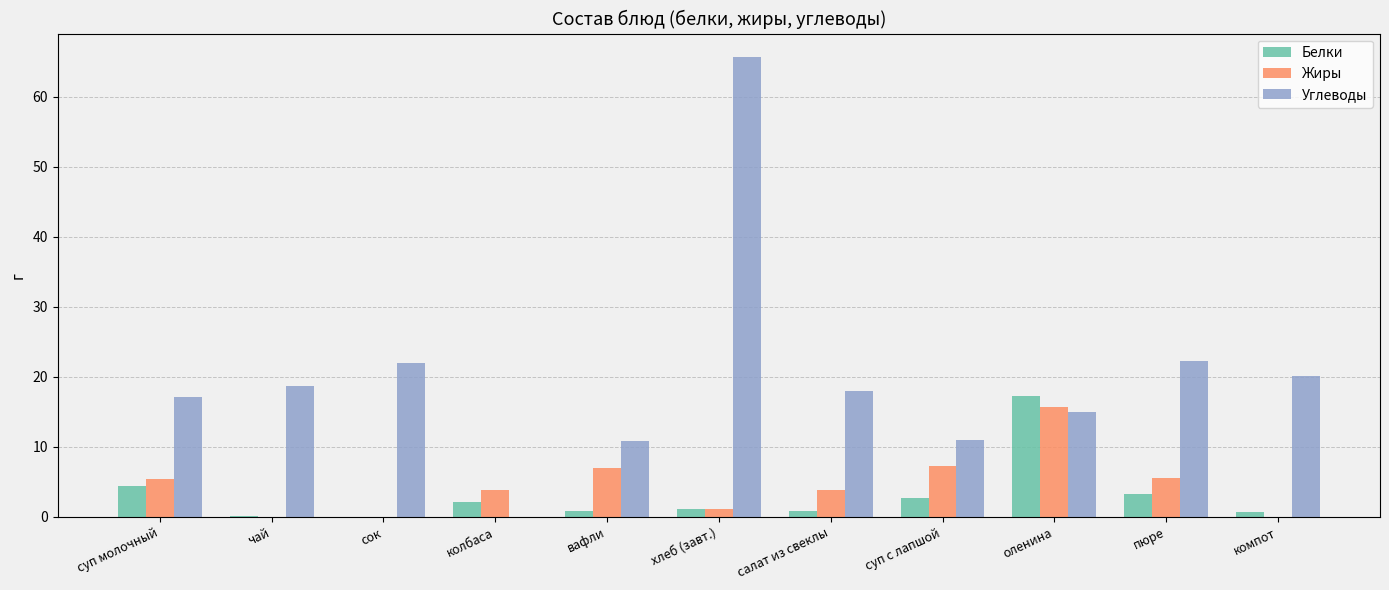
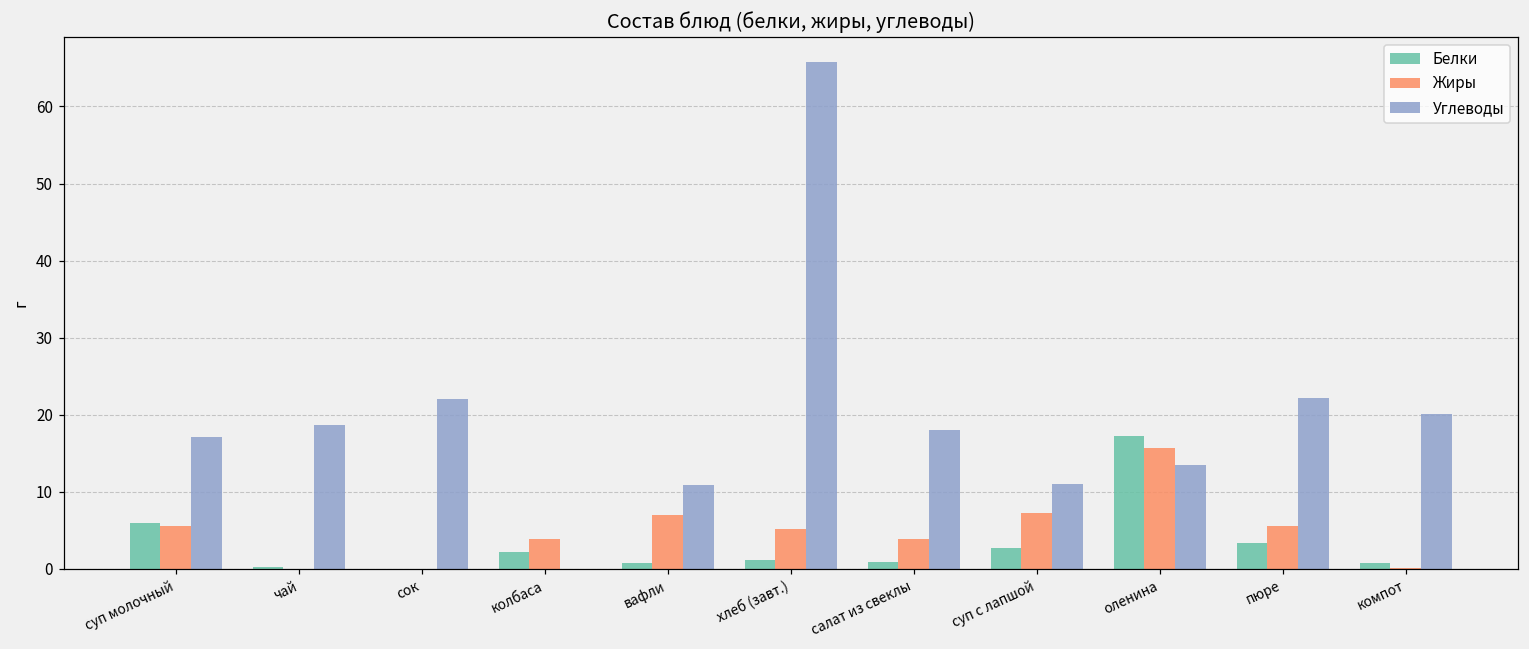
  {
    "Белки": {
-     "суп молочный": 4,
+     "суп молочный": 6,
      "сок": 0,
      "колбаса": 2,
      "вафли": 1,
      "хлеб (завт.)": 1,
      "салат из свеклы": 1,
      "суп с лапшой": 3,
      "оленина": 17,
      "пюре": 3,
      "компот": 1
    },
    "Жиры": {
      "суп молочный": 5,
      "чай": 0,
      "сок": 0,
      "колбаса": 4,
      "вафли": 7,
-     "хлеб (завт.)": 1,
+     "хлеб (завт.)": 5,
      "салат из свеклы": 4,
      "суп с лапшой": 7,
      "оленина": 16,
      "пюре": 6
    },
    "Углеводы": {
      "суп молочный": 17,
      "чай": 19,
      "сок": 22,
      "колбаса": 0,
      "вафли": 11,
      "хлеб (завт.)": 66,
      "салат из свеклы": 18,
      "суп с лапшой": 11,
-     "оленина": 15,
+     "оленина": 13,
      "пюре": 22,
      "компот": 20
    }
  }
